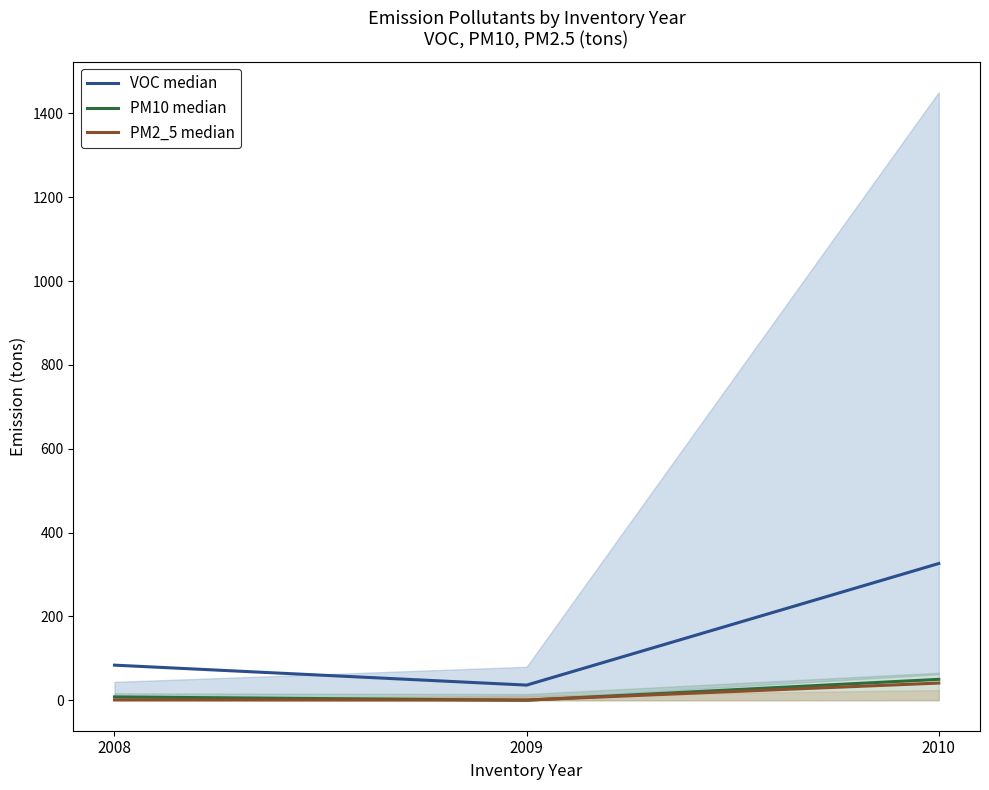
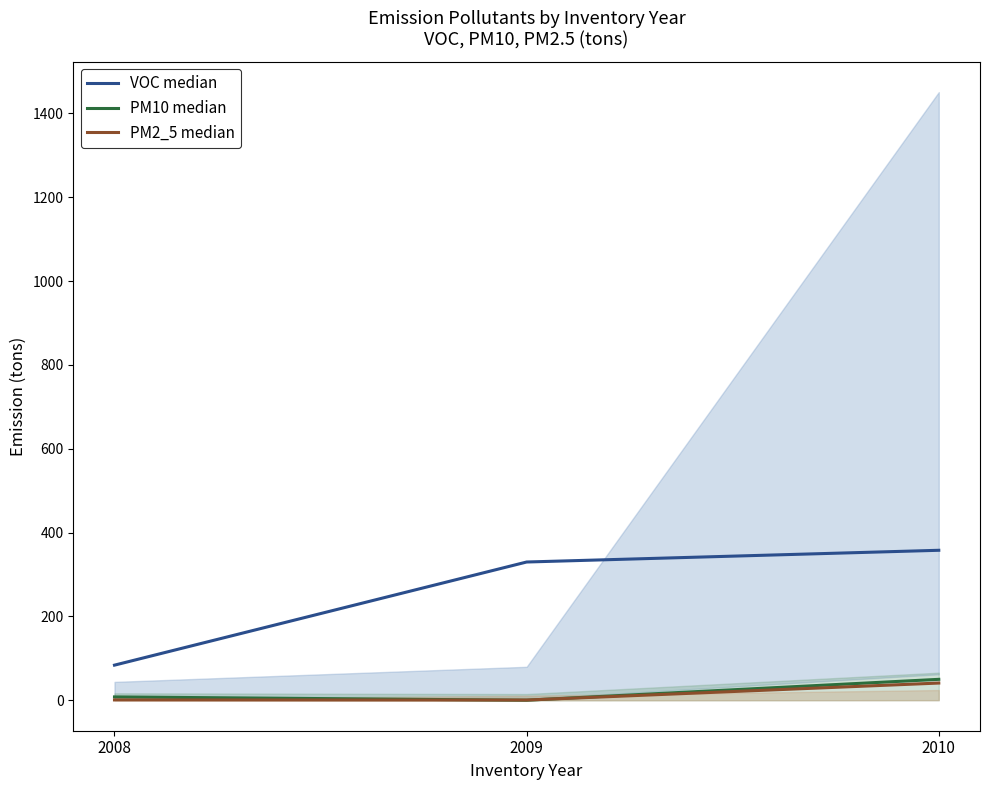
  {
    "VOC median": {
      "2008": 80,
-     "2009": 40,
-     "2010": 330
+     "2009": 330,
+     "2010": 360
    },
    "PM10 median": {
      "2010": 50
    },
    "PM2_5 median": {
      "2010": 40
    }
  }
